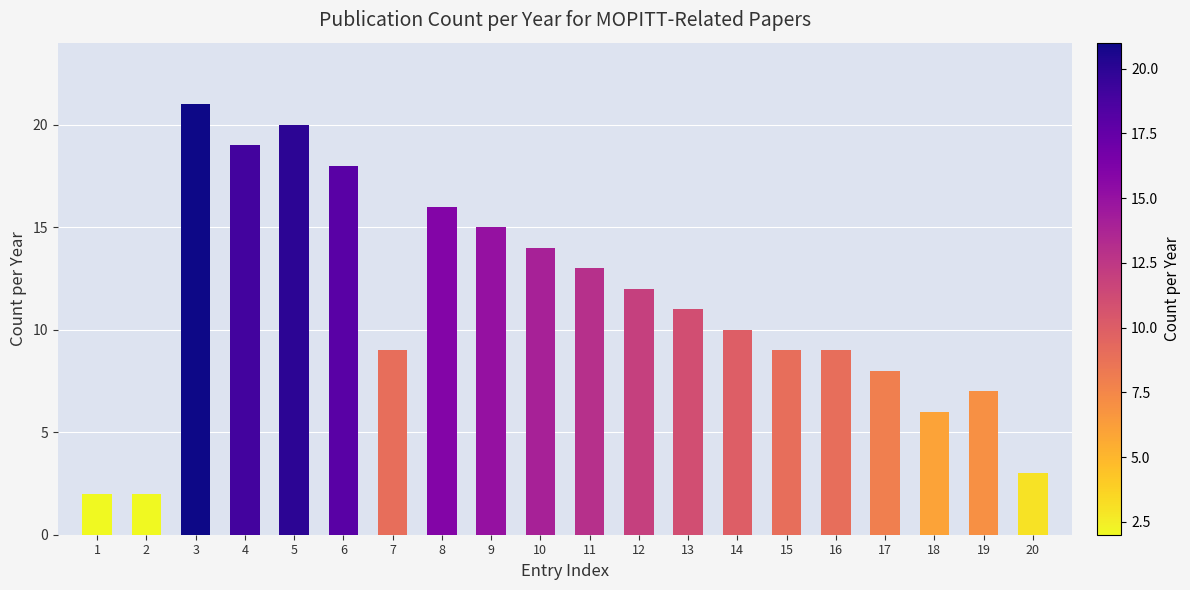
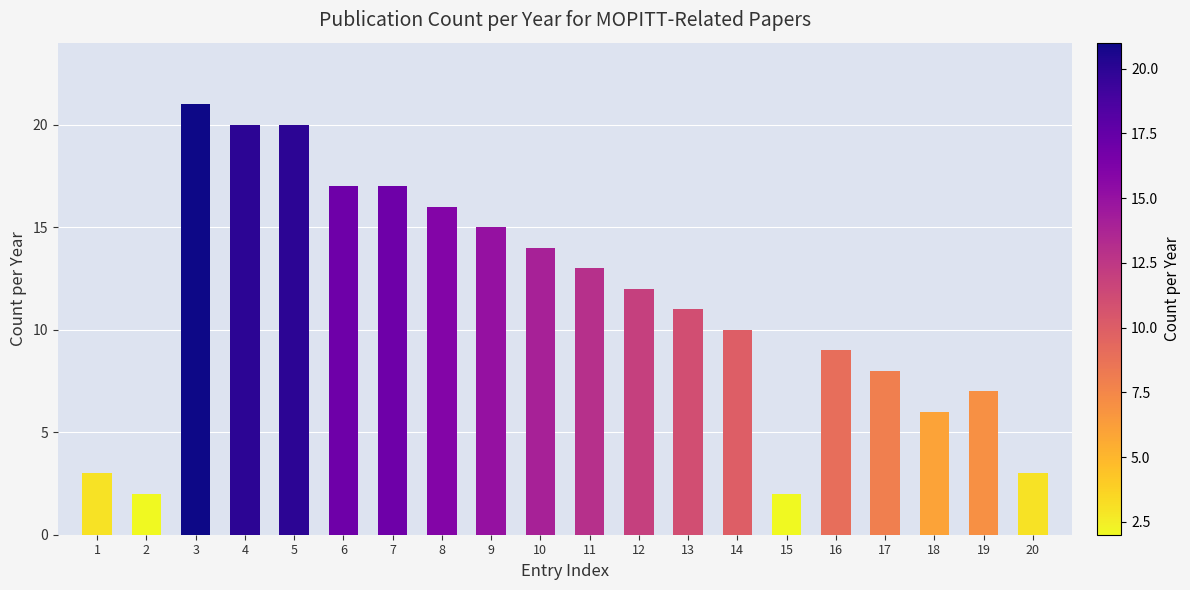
  {
-   "1": 2,
+   "1": 3,
    "2": 2,
    "3": 21,
-   "4": 19,
+   "4": 20,
    "5": 20,
-   "6": 18,
-   "7": 9,
+   "6": 17,
+   "7": 17,
    "8": 16,
    "9": 15,
    "10": 14,
    "11": 13,
    "12": 12,
    "13": 11,
    "14": 10,
-   "15": 9,
+   "15": 2,
    "16": 9,
    "17": 8,
    "18": 6,
    "19": 7,
    "20": 3
  }
